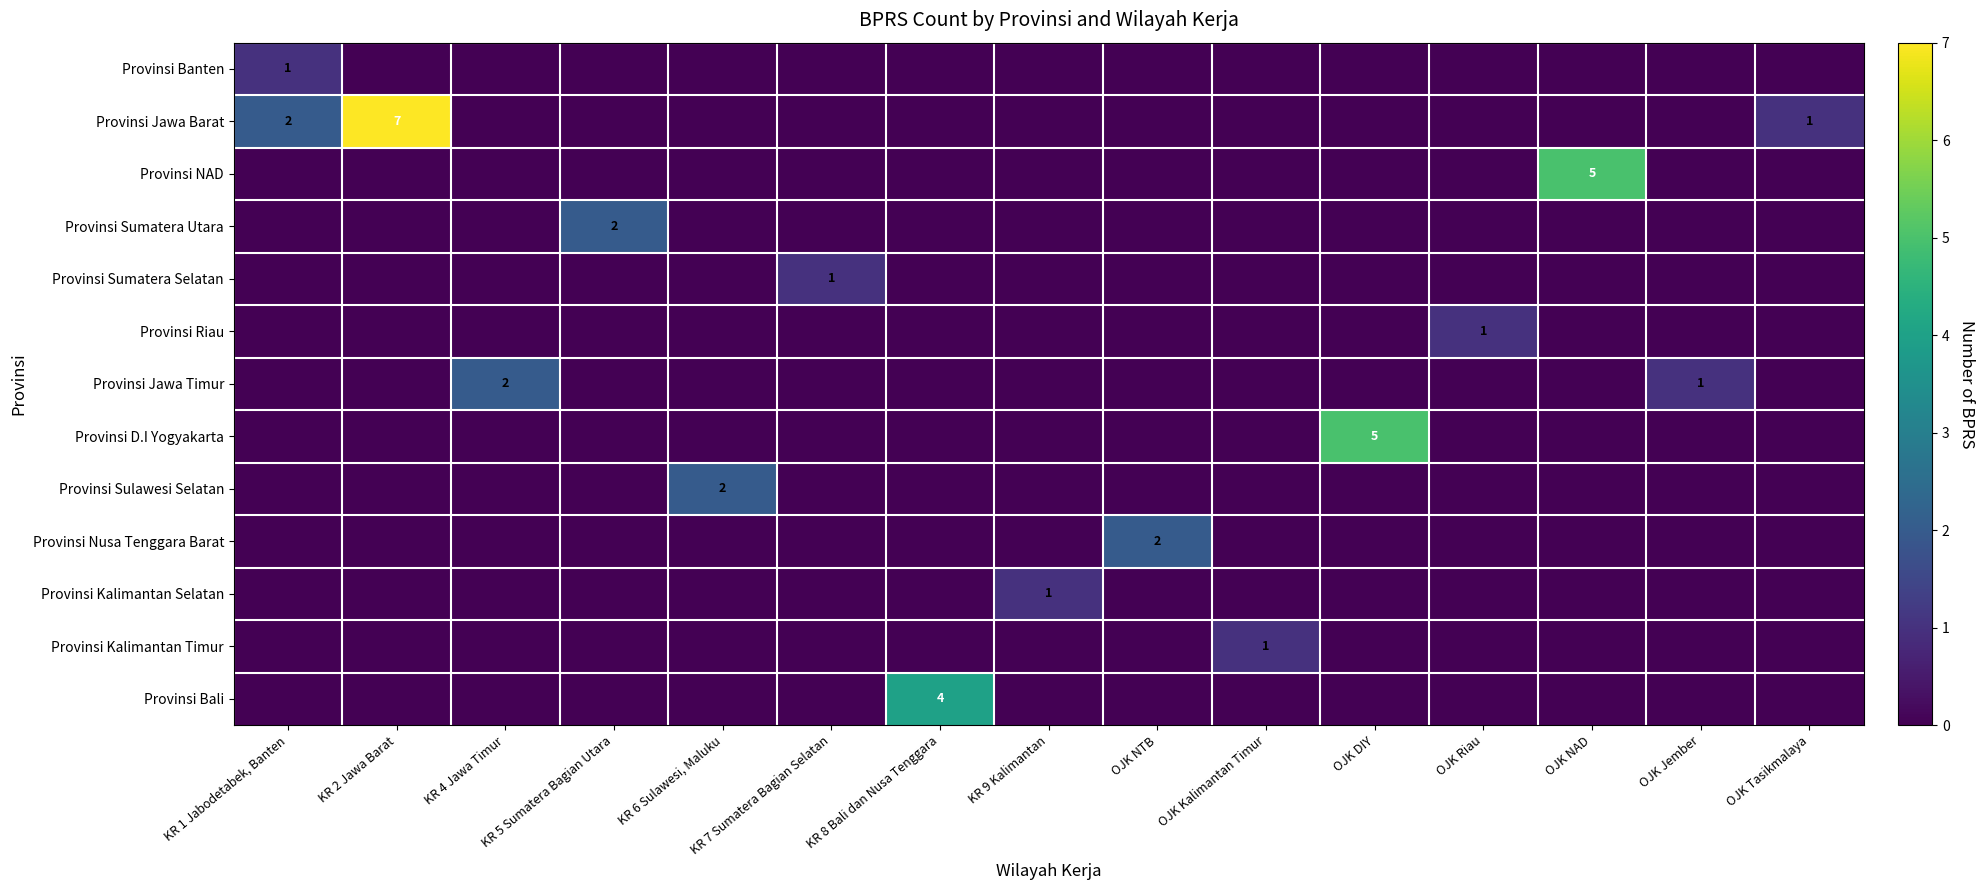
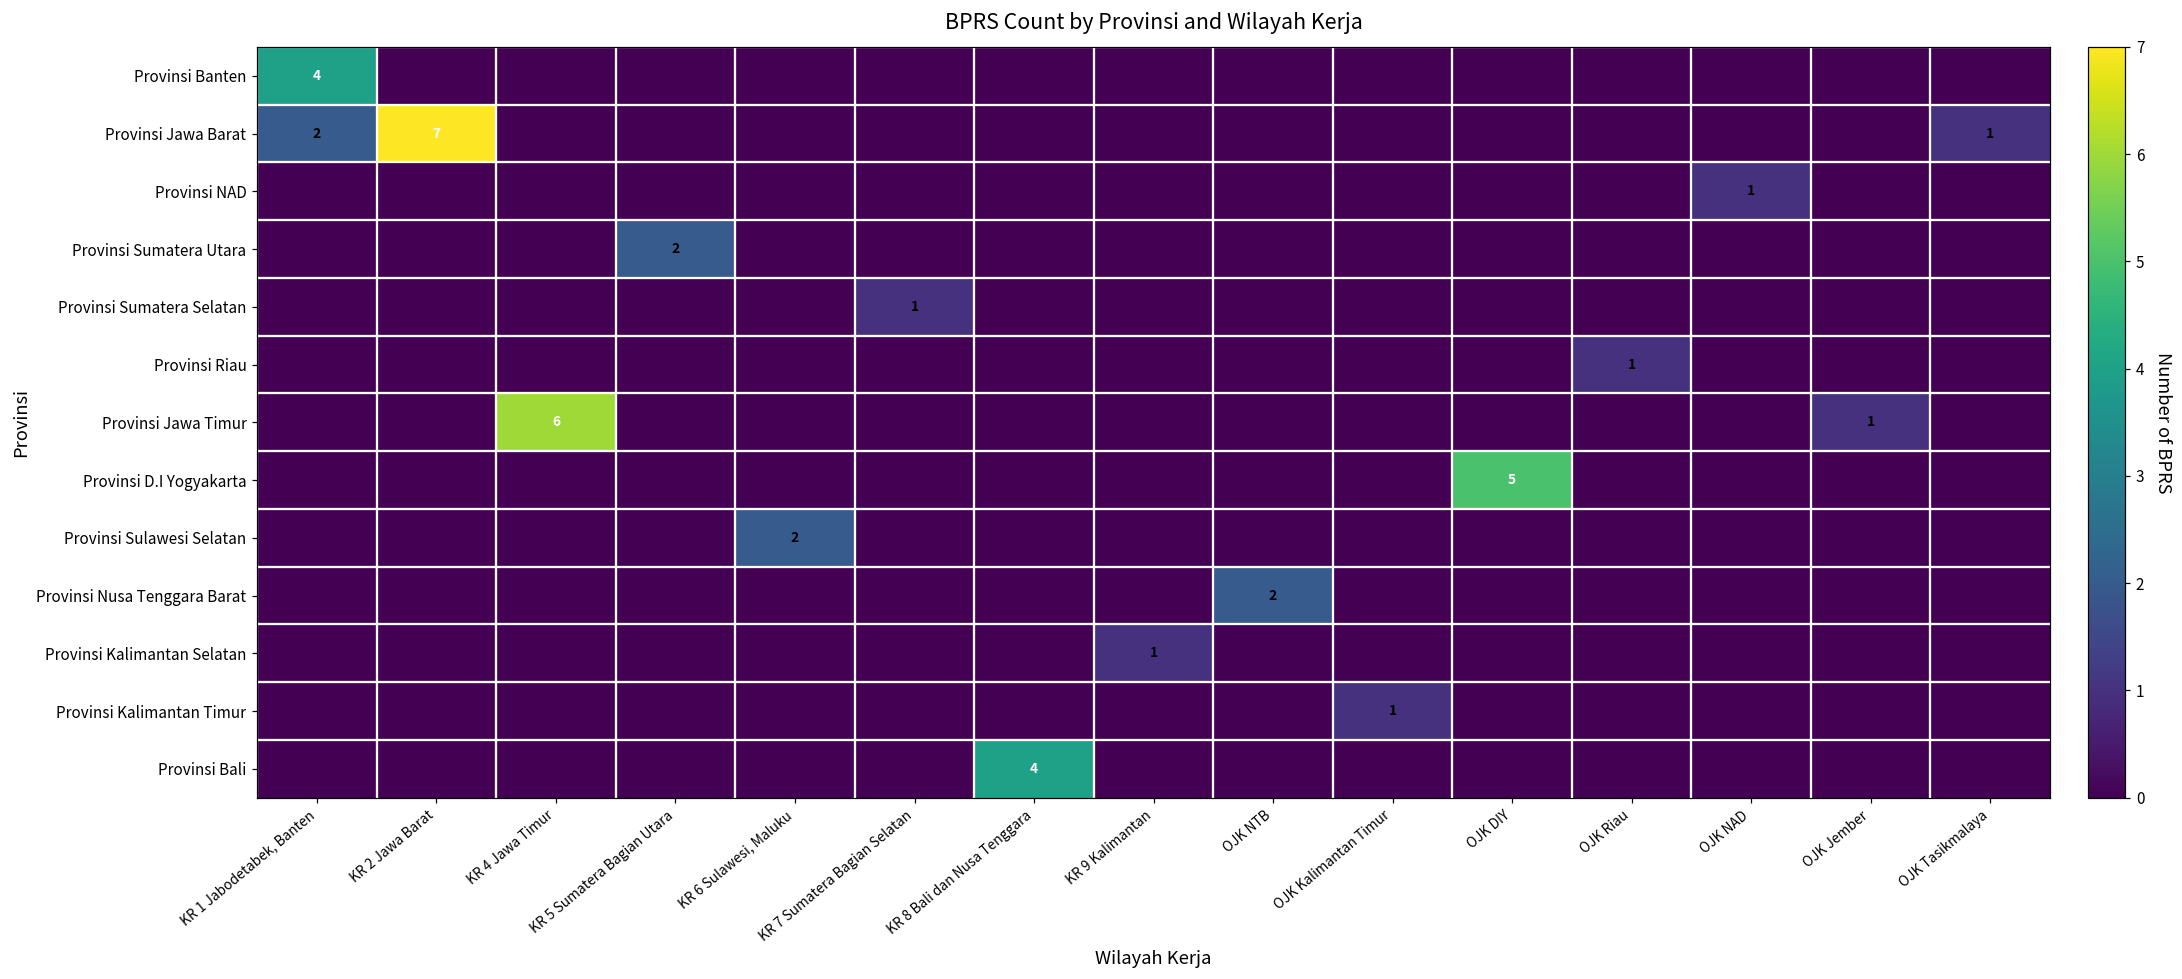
  {
    "Provinsi Banten": {
-     "KR 1 Jabodetabek, Banten": 1
+     "KR 1 Jabodetabek, Banten": 4
    },
    "Provinsi Jawa Barat": {
      "KR 1 Jabodetabek, Banten": 2,
      "KR 2 Jawa Barat": 7,
      "OJK Tasikmalaya": 1
    },
    "Provinsi NAD": {
-     "OJK NAD": 5
+     "OJK NAD": 1
    },
    "Provinsi Sumatera Utara": {
      "KR 5 Sumatera Bagian Utara": 2
    },
    "Provinsi Sumatera Selatan": {
      "KR 7 Sumatera Bagian Selatan": 1
    },
    "Provinsi Riau": {
      "OJK Riau": 1
    },
    "Provinsi Jawa Timur": {
-     "KR 4 Jawa Timur": 2,
+     "KR 4 Jawa Timur": 6,
      "OJK Jember": 1
    },
    "Provinsi D.I Yogyakarta": {
      "OJK DIY": 5
    },
    "Provinsi Sulawesi Selatan": {
      "KR 6 Sulawesi, Maluku": 2
    },
    "Provinsi Nusa Tenggara Barat": {
      "OJK NTB": 2
    },
    "Provinsi Kalimantan Selatan": {
      "KR 9 Kalimantan": 1
    },
    "Provinsi Kalimantan Timur": {
      "OJK Kalimantan Timur": 1
    },
    "Provinsi Bali": {
      "KR 8 Bali dan Nusa Tenggara": 4
    }
  }
